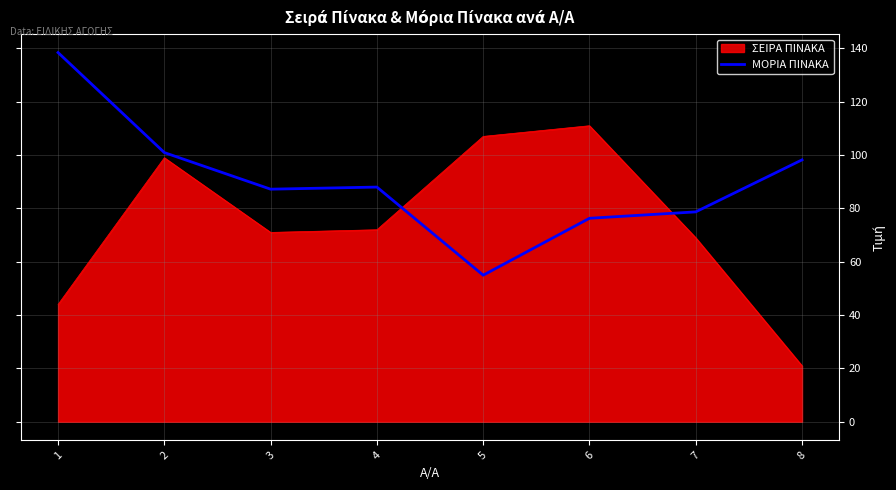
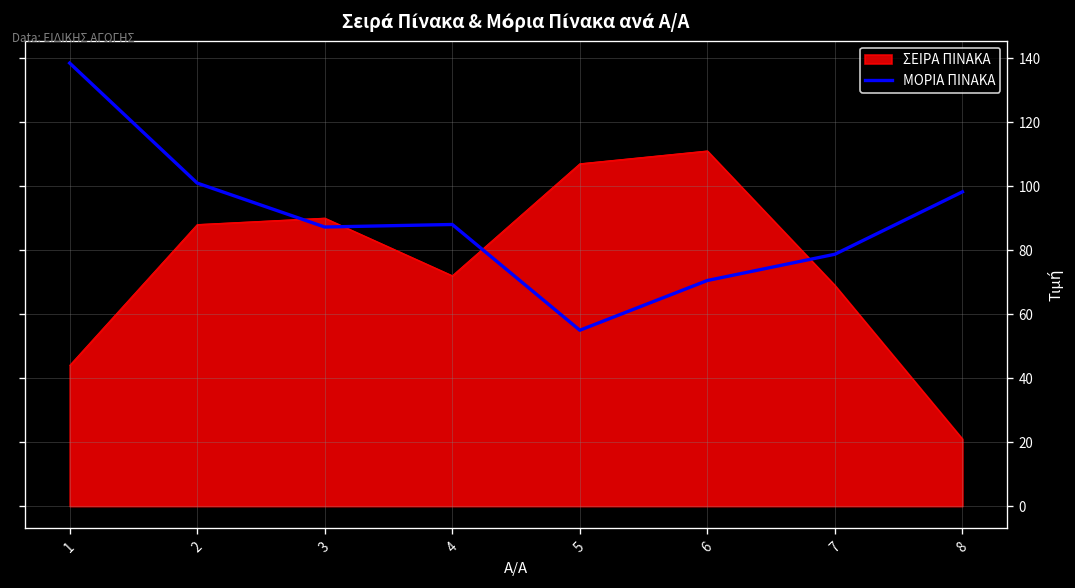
  {
    "ΣΕΙΡΑ ΠΙΝΑΚΑ": {
      "1": 44,
-     "2": 99,
-     "3": 71,
+     "2": 88,
+     "3": 90,
      "4": 72,
      "5": 107,
      "6": 111,
      "7": 69,
      "8": 21
    },
    "ΜΟΡΙΑ ΠΙΝΑΚΑ": {
      "1": 138,
      "2": 101,
      "3": 87,
      "4": 88,
      "5": 55,
-     "6": 76,
+     "6": 71,
      "7": 79,
      "8": 98
    }
  }
